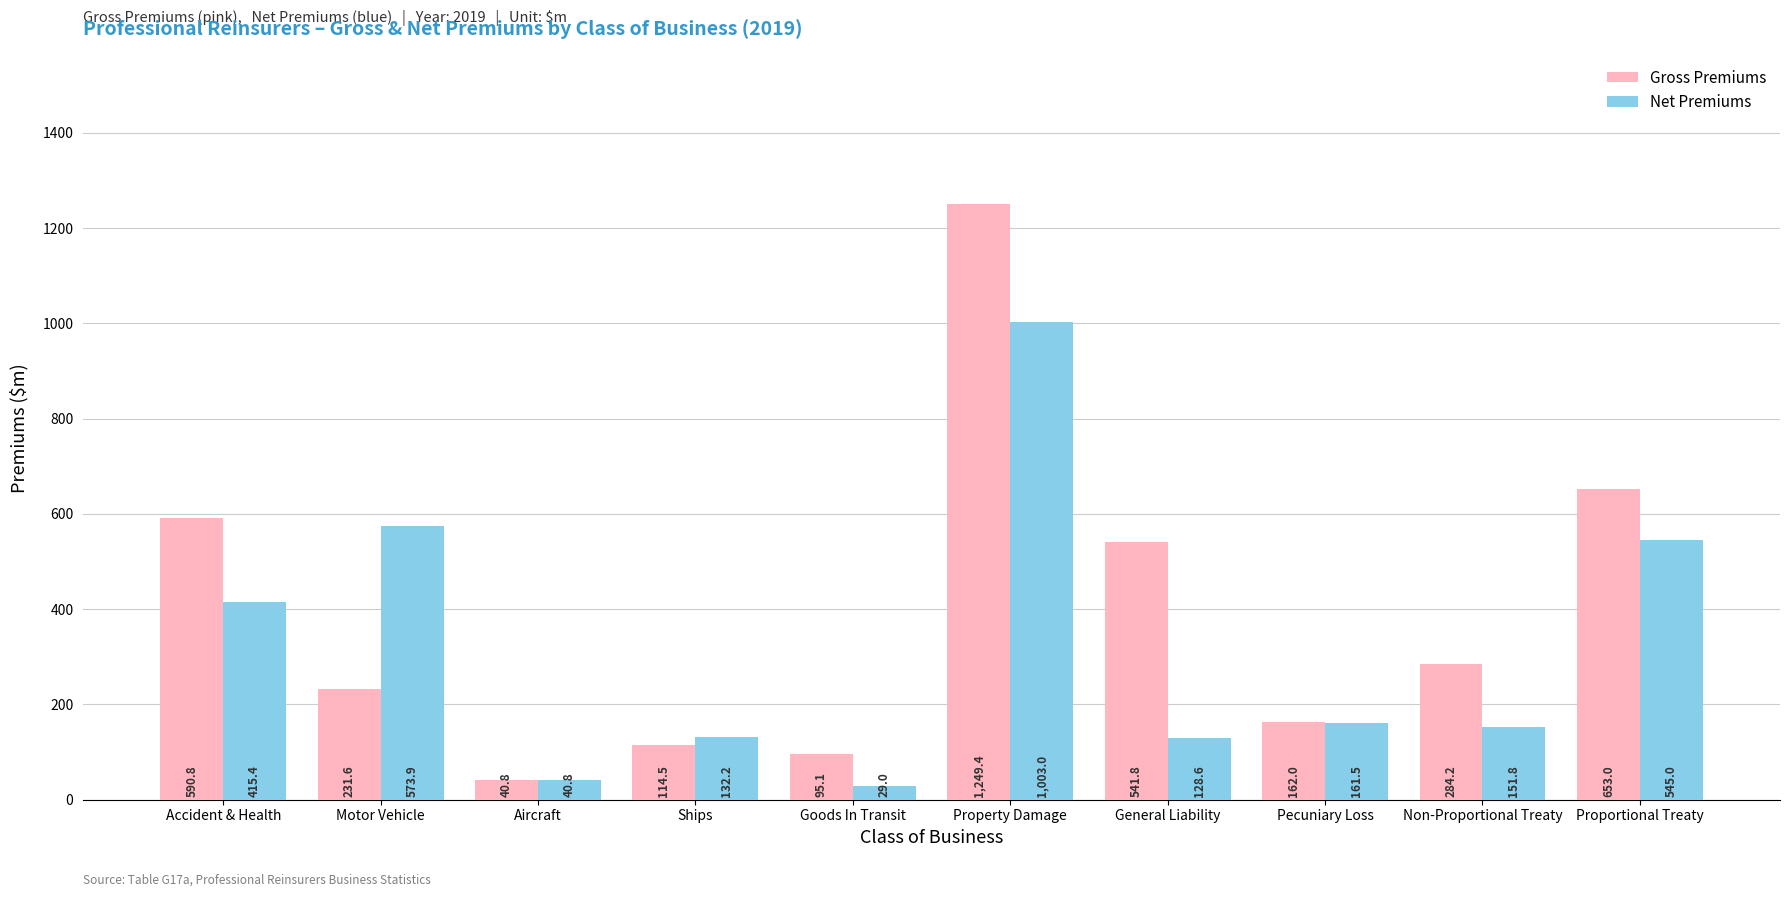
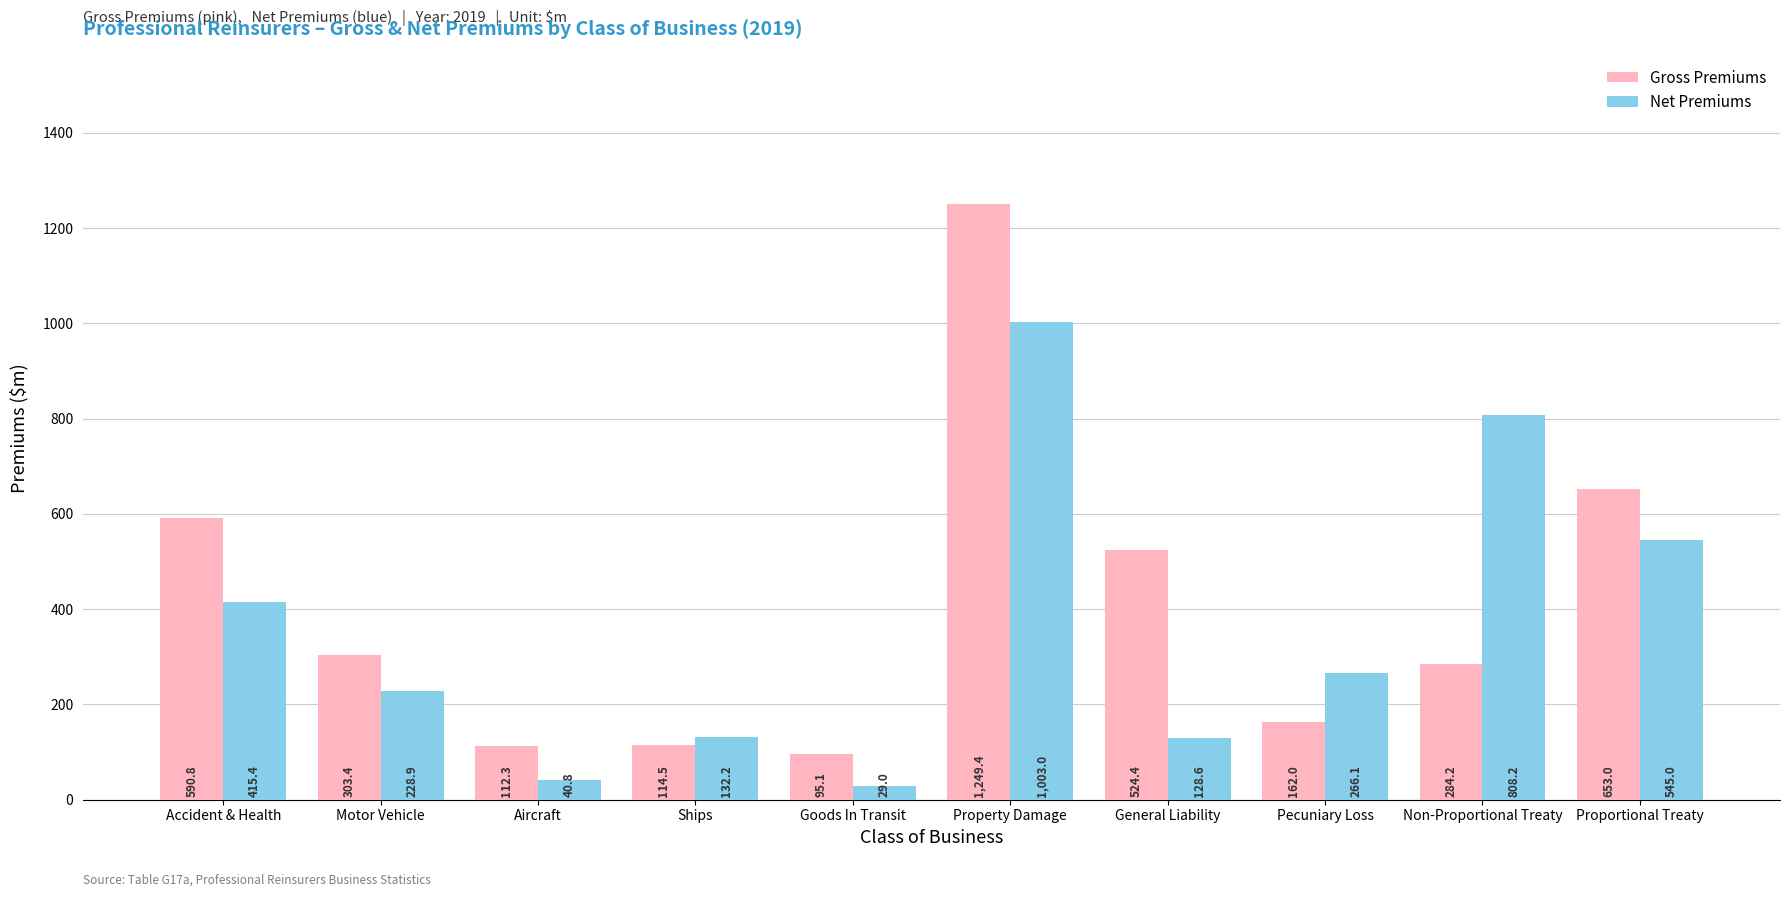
  {
    "Gross Premiums": {
      "Accident & Health": "590.8",
-     "Motor Vehicle": "231.6",
-     "Aircraft": "40.8",
+     "Motor Vehicle": "303.4",
+     "Aircraft": "112.3",
      "Ships": "114.5",
      "Goods In Transit": "95.1",
      "Property Damage": "1,249.4",
-     "General Liability": "541.8",
+     "General Liability": "524.4",
      "Pecuniary Loss": "162.0",
      "Non-Proportional Treaty": "284.2",
      "Proportional Treaty": "653.0"
    },
    "Net Premiums": {
      "Accident & Health": "415.4",
-     "Motor Vehicle": "573.9",
+     "Motor Vehicle": "228.9",
      "Aircraft": "40.8",
      "Ships": "132.2",
      "Goods In Transit": "29.0",
      "Property Damage": "1,003.0",
      "General Liability": "128.6",
-     "Pecuniary Loss": "161.5",
-     "Non-Proportional Treaty": "151.8",
+     "Pecuniary Loss": "266.1",
+     "Non-Proportional Treaty": "808.2",
      "Proportional Treaty": "545.0"
    }
  }
